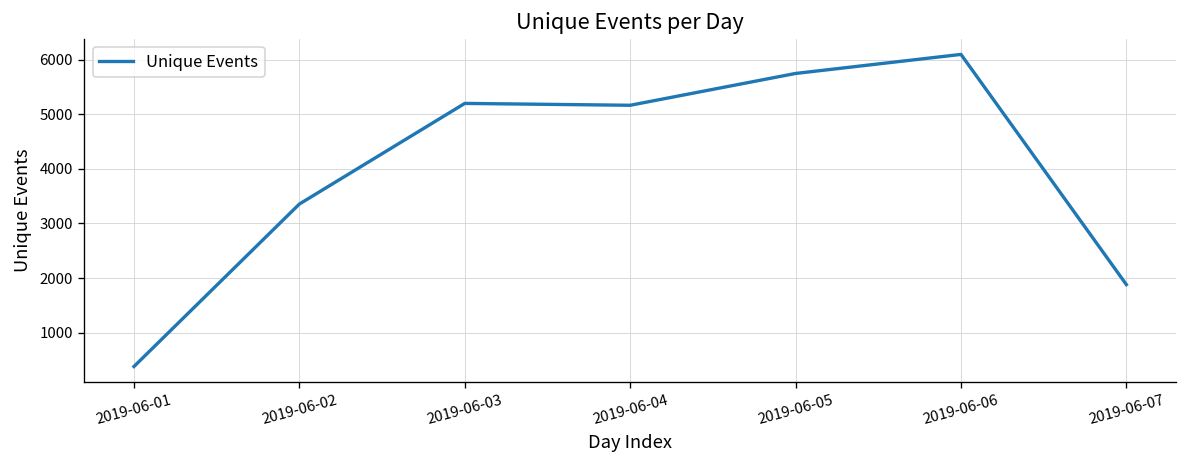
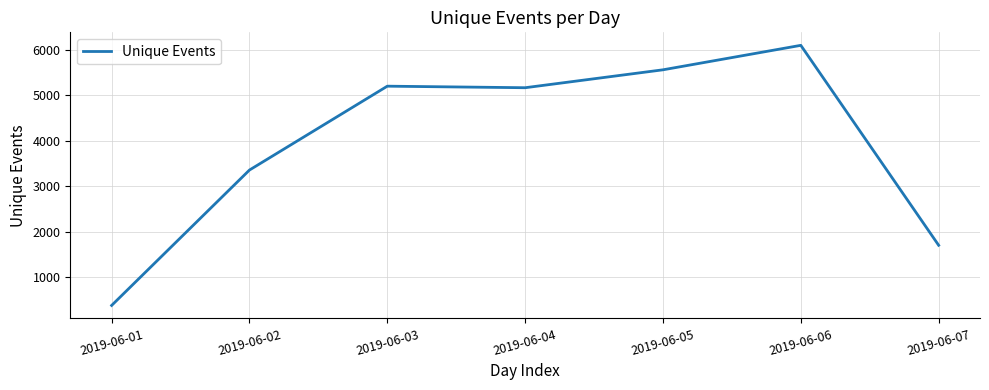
  {
    "2019-06-01": 400,
    "2019-06-02": 3400,
    "2019-06-03": 5200,
    "2019-06-04": 5200,
-   "2019-06-05": 5700,
+   "2019-06-05": 5600,
    "2019-06-06": 6100,
-   "2019-06-07": 1900
+   "2019-06-07": 1700
  }
